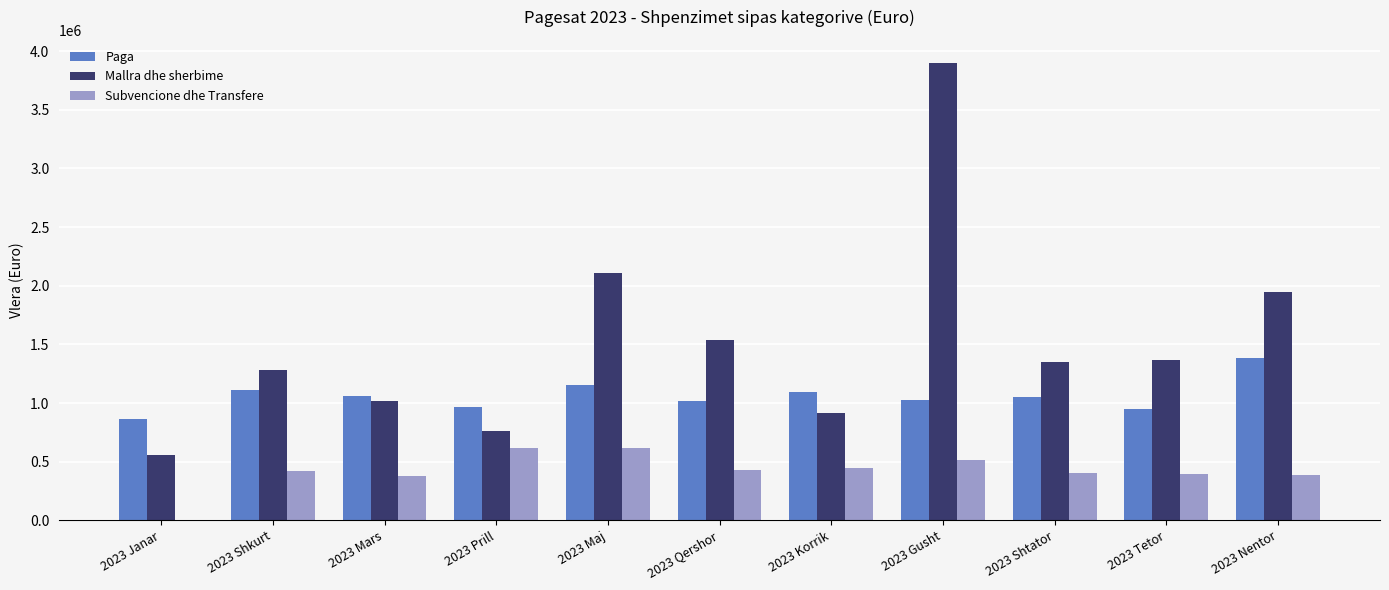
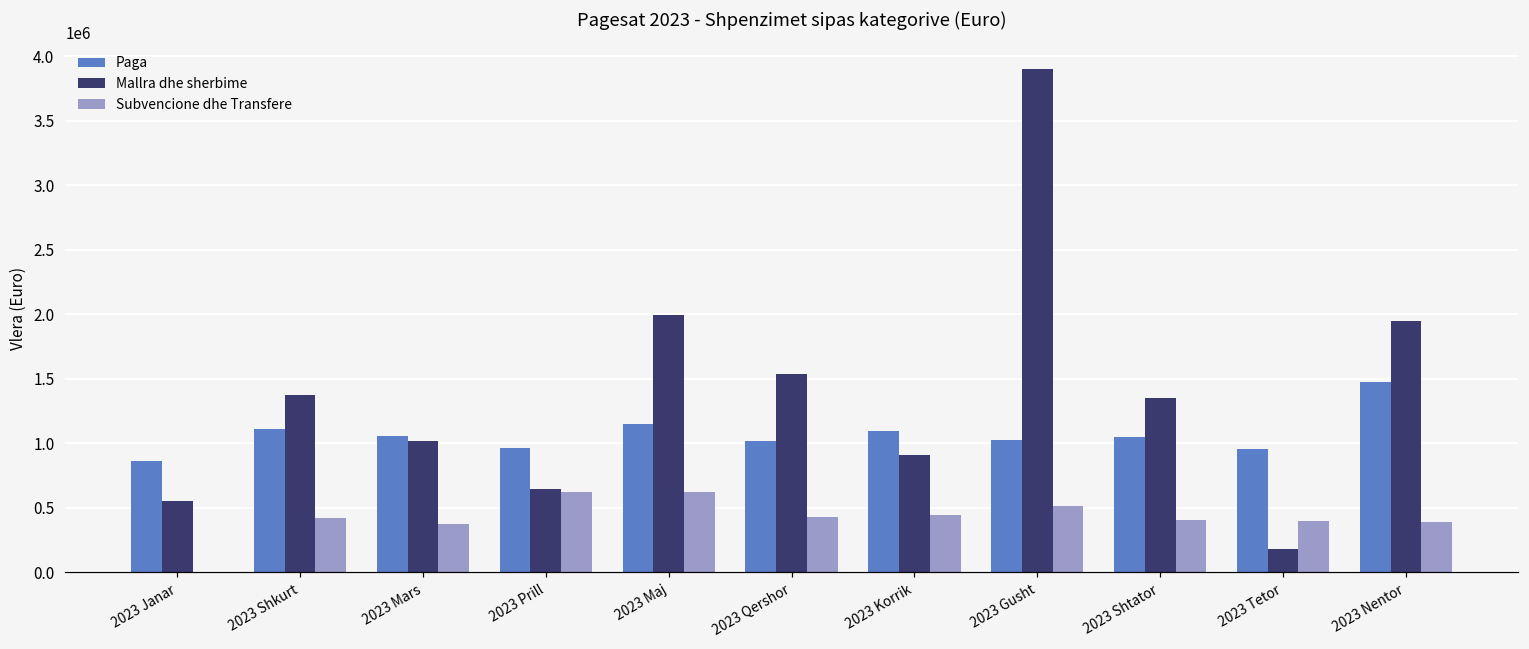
  {
    "Paga": {
      "2023 Janar": 860000,
      "2023 Shkurt": 1110000,
      "2023 Mars": 1060000,
      "2023 Prill": 960000,
      "2023 Maj": 1150000,
      "2023 Qershor": 1020000,
      "2023 Korrik": 1090000,
      "2023 Gusht": 1030000,
      "2023 Shtator": 1050000,
      "2023 Tetor": 950000,
-     "2023 Nentor": 1380000
+     "2023 Nentor": 1480000
    },
    "Mallra dhe sherbime": {
      "2023 Janar": 550000,
-     "2023 Shkurt": 1280000,
+     "2023 Shkurt": 1370000,
      "2023 Mars": 1020000,
-     "2023 Prill": 760000,
-     "2023 Maj": 2110000,
+     "2023 Prill": 650000,
+     "2023 Maj": 1990000,
      "2023 Qershor": 1540000,
      "2023 Korrik": 910000,
      "2023 Gusht": 3900000,
      "2023 Shtator": 1350000,
-     "2023 Tetor": 1370000,
+     "2023 Tetor": 180000,
      "2023 Nentor": 1950000
    },
    "Subvencione dhe Transfere": {
      "2023 Janar": 0,
      "2023 Shkurt": 420000,
      "2023 Mars": 380000,
      "2023 Prill": 620000,
      "2023 Maj": 620000,
      "2023 Qershor": 420000,
      "2023 Korrik": 440000,
      "2023 Gusht": 510000,
      "2023 Shtator": 400000,
      "2023 Tetor": 400000,
      "2023 Nentor": 390000
    }
  }
